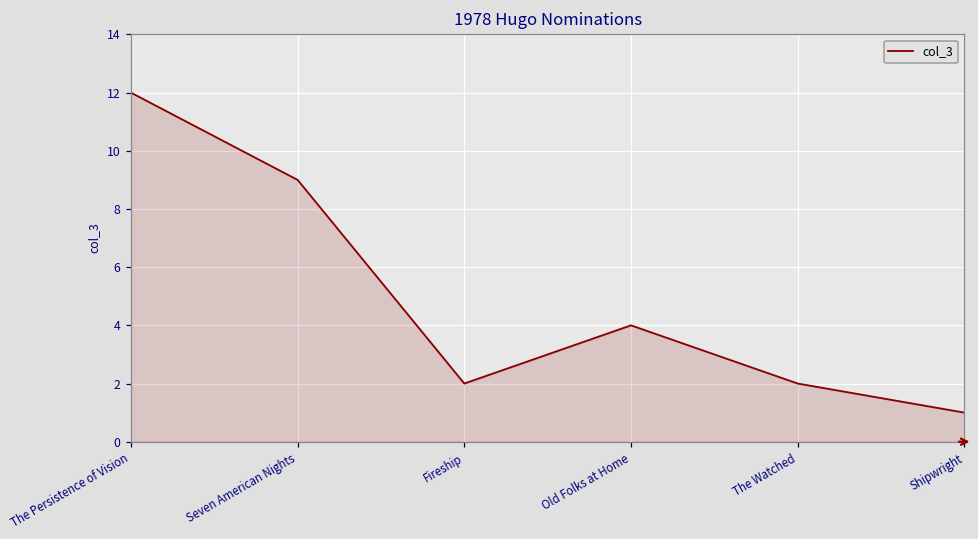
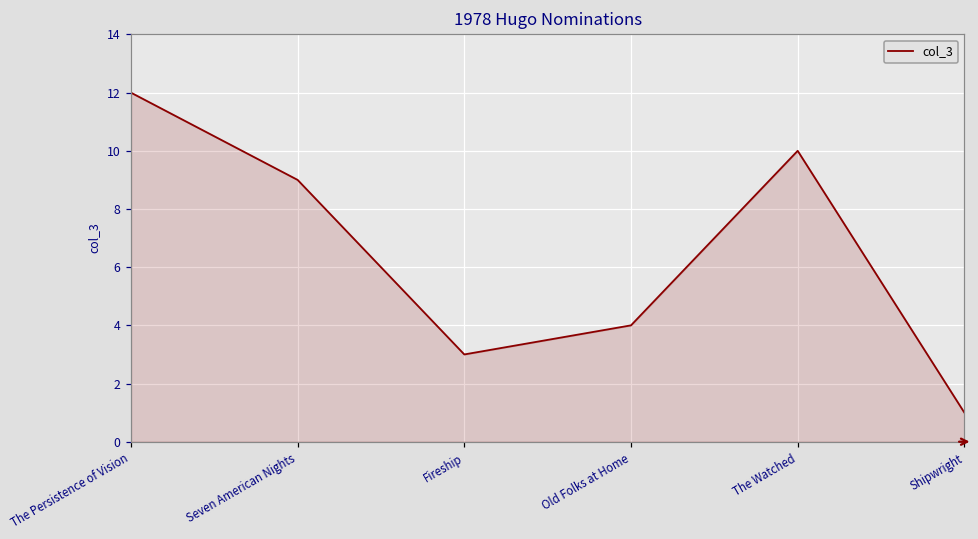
  {
    "The Persistence of Vision": 12,
    "Seven American Nights": 9,
-   "Fireship": 2,
+   "Fireship": 3,
    "Old Folks at Home": 4,
-   "The Watched": 2,
+   "The Watched": 10,
    "Shipwright": 1
  }
